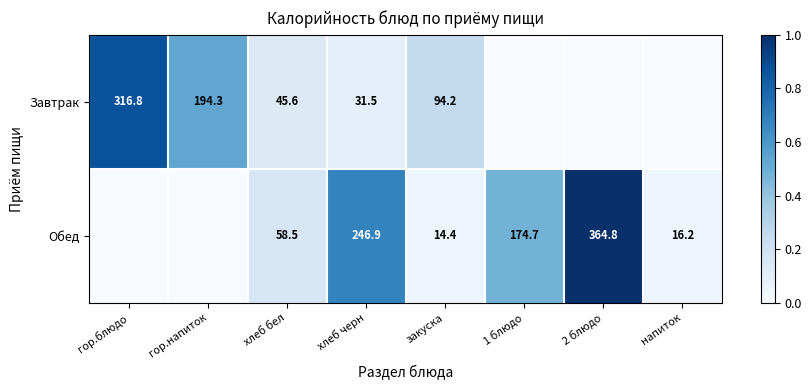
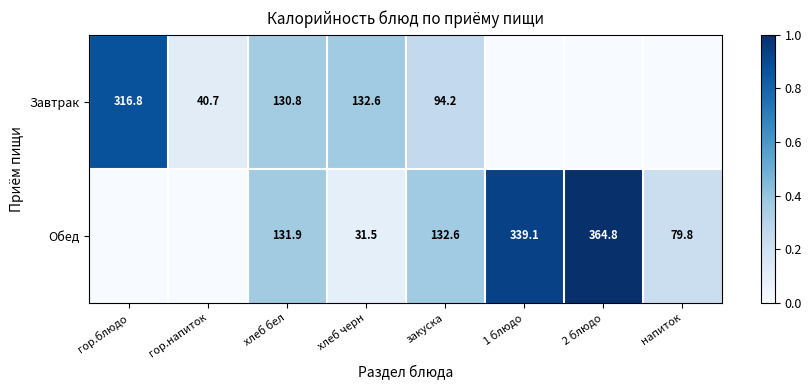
  {
    "Завтрак": {
      "гор.блюдо": 316.8,
-     "гор.напиток": 194.3,
-     "хлеб бел": 45.6,
-     "хлеб черн": 31.5,
+     "гор.напиток": 40.7,
+     "хлеб бел": 130.8,
+     "хлеб черн": 132.6,
      "закуска": 94.2
    },
    "Обед": {
-     "хлеб бел": 58.5,
-     "хлеб черн": 246.9,
-     "закуска": 14.4,
-     "1 блюдо": 174.7,
+     "хлеб бел": 131.9,
+     "хлеб черн": 31.5,
+     "закуска": 132.6,
+     "1 блюдо": 339.1,
      "2 блюдо": 364.8,
-     "напиток": 16.2
+     "напиток": 79.8
    }
  }
